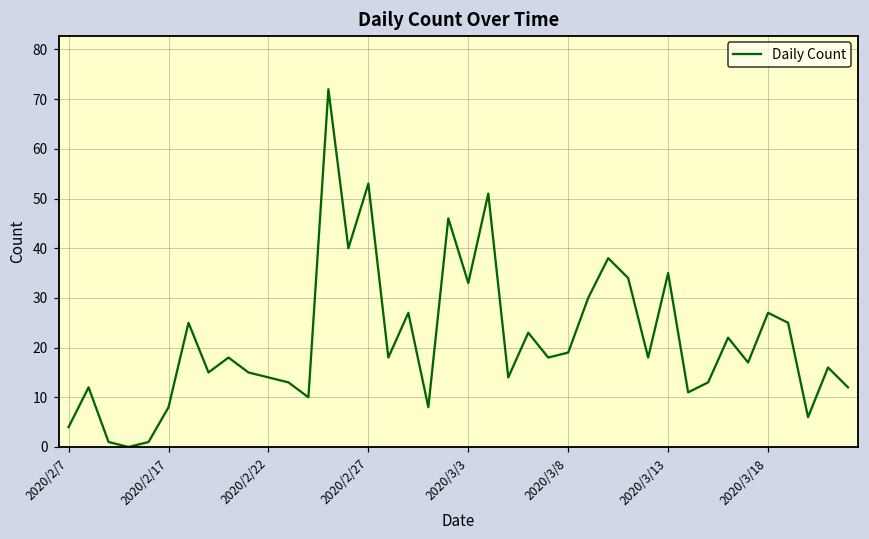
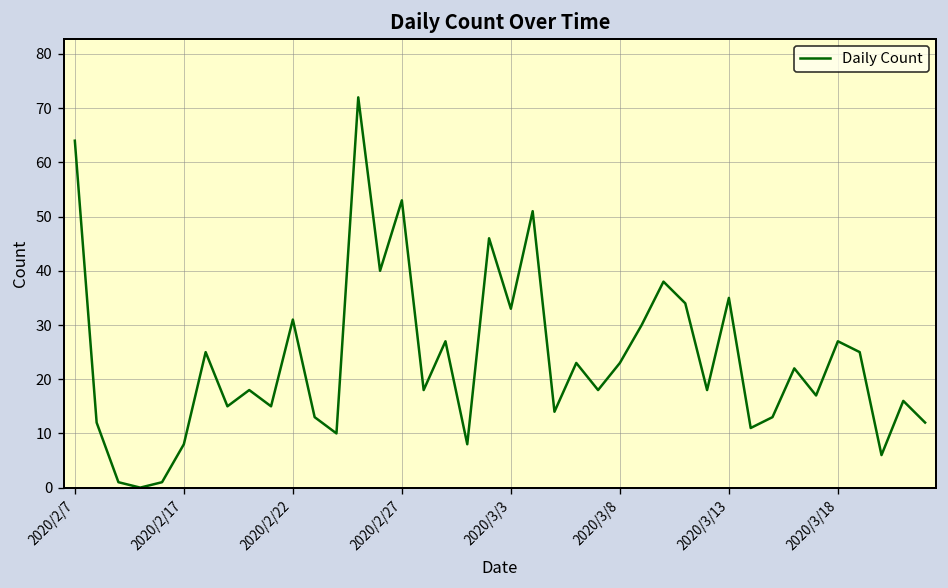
  {
-   "2020/2/7": 4,
+   "2020/2/7": 64,
    "2020/2/17": 8,
-   "2020/2/22": 14,
+   "2020/2/22": 31,
    "2020/2/27": 53,
    "2020/3/3": 33,
-   "2020/3/8": 19,
+   "2020/3/8": 23,
    "2020/3/13": 35,
    "2020/3/18": 27
  }
